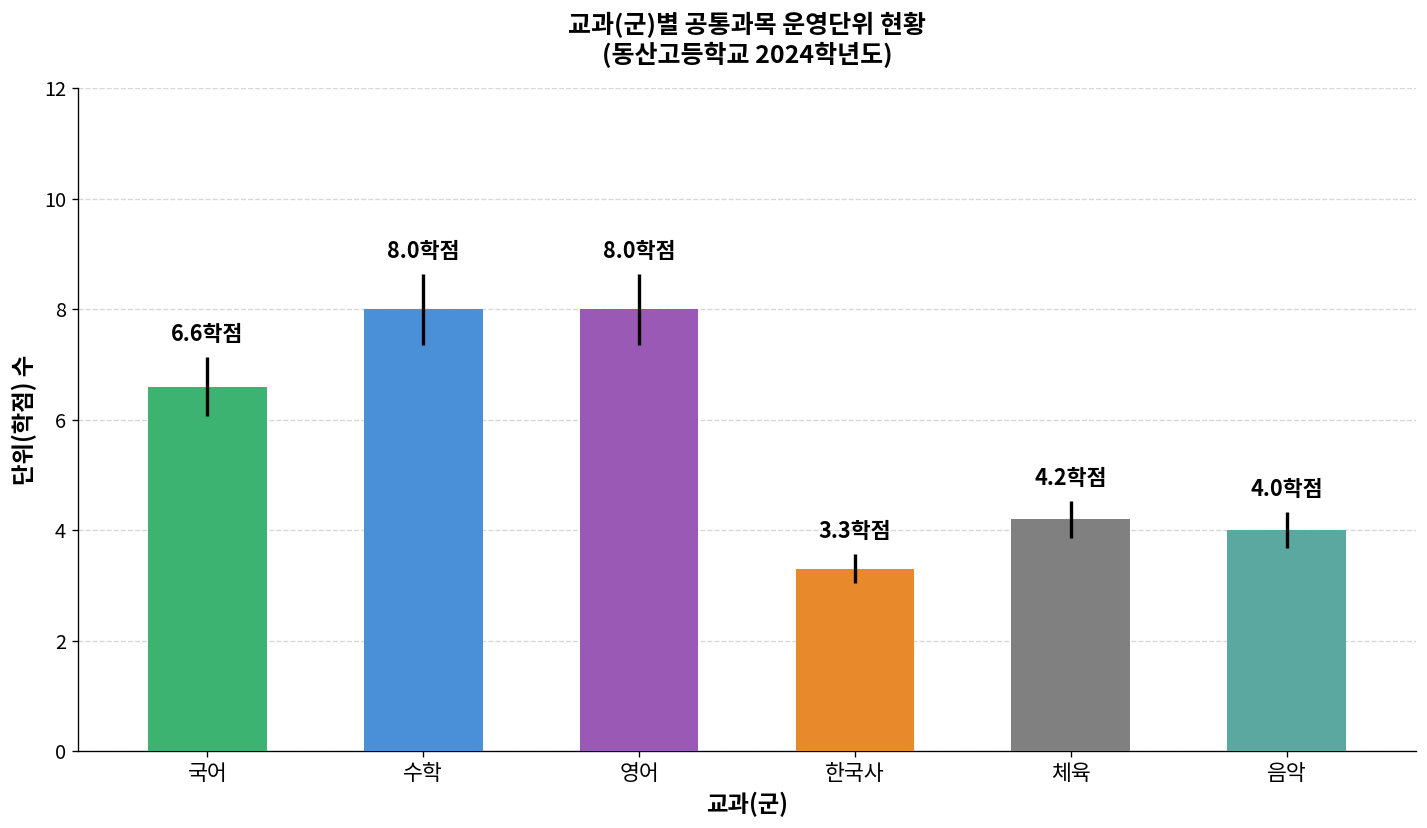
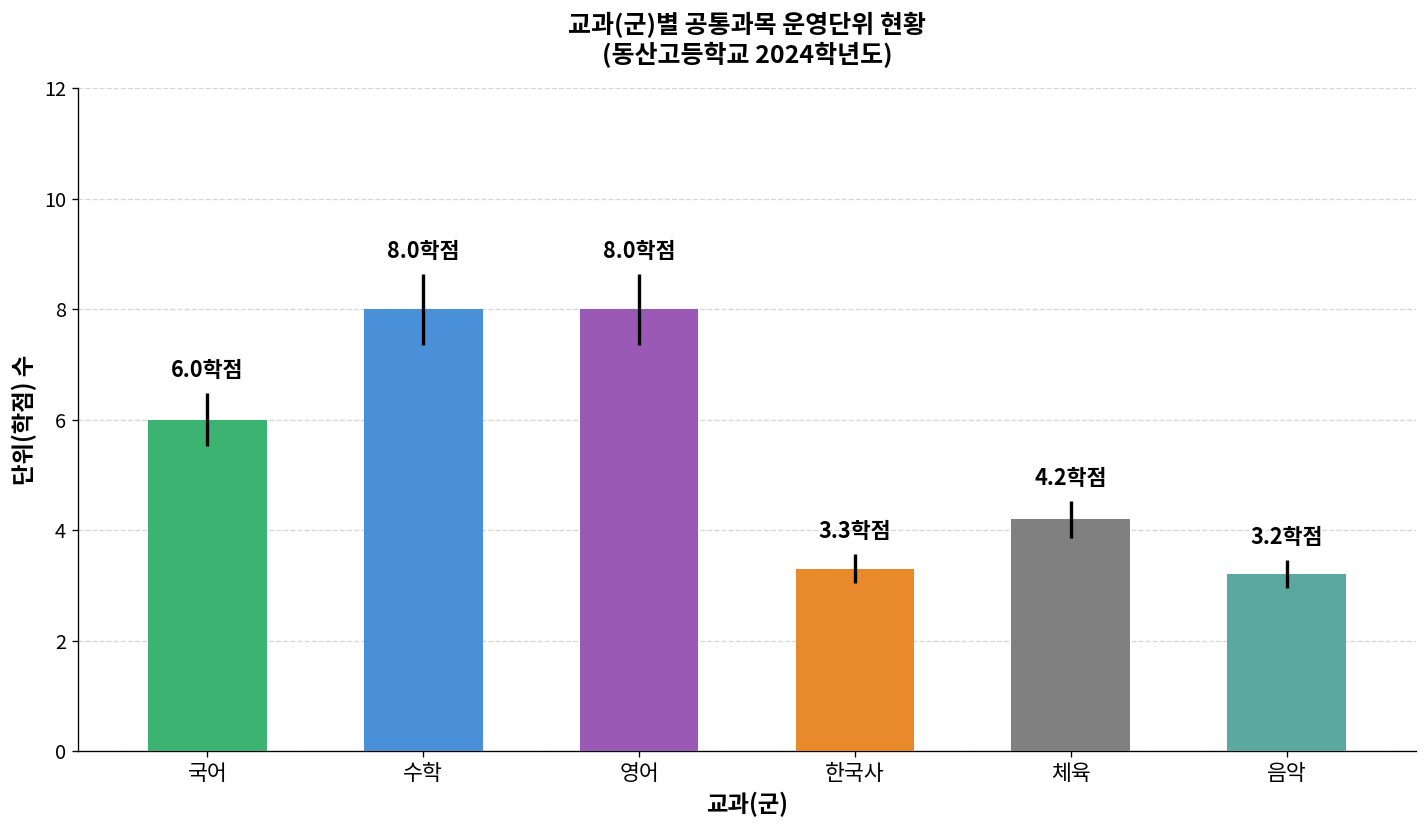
  {
-   "국어": 6.6,
+   "국어": 6.0,
    "한국사": 3.3,
    "체육": 4.2,
-   "음악": 4.0
+   "음악": 3.2
  }
